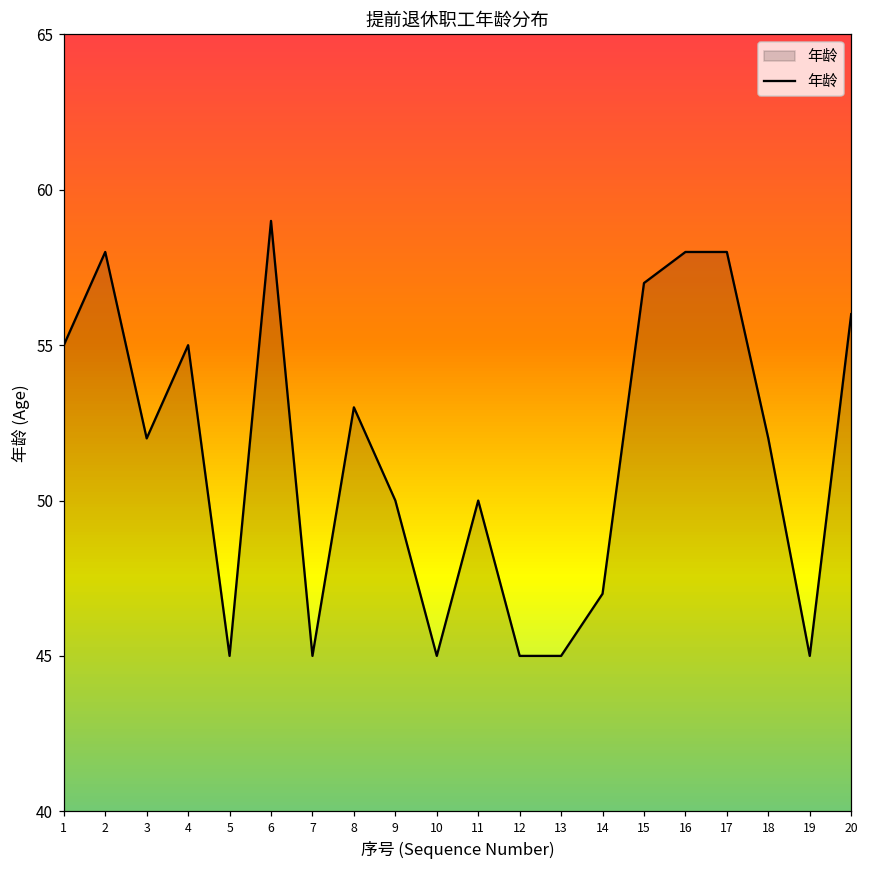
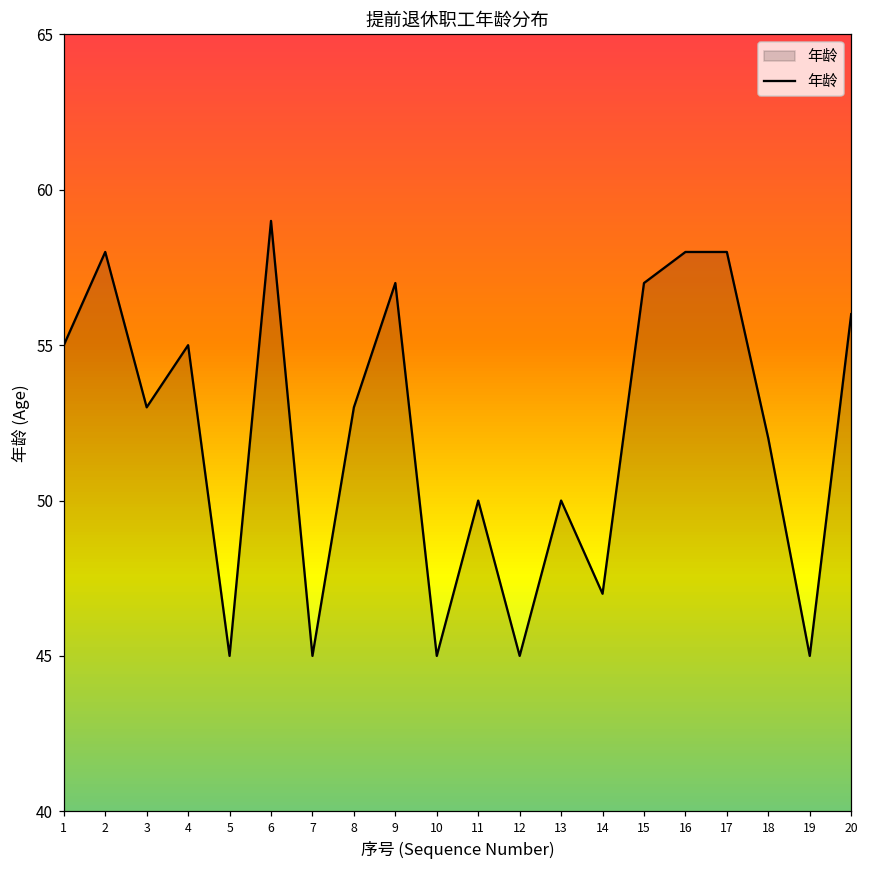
  {
    "1": 55,
    "2": 58,
-   "3": 52,
+   "3": 53,
    "4": 55,
    "5": 45,
    "6": 59,
    "7": 45,
    "8": 53,
-   "9": 50,
+   "9": 57,
    "10": 45,
    "11": 50,
    "12": 45,
-   "13": 45,
+   "13": 50,
    "14": 47,
    "15": 57,
    "16": 58,
    "17": 58,
    "18": 52,
    "19": 45,
    "20": 56
  }
